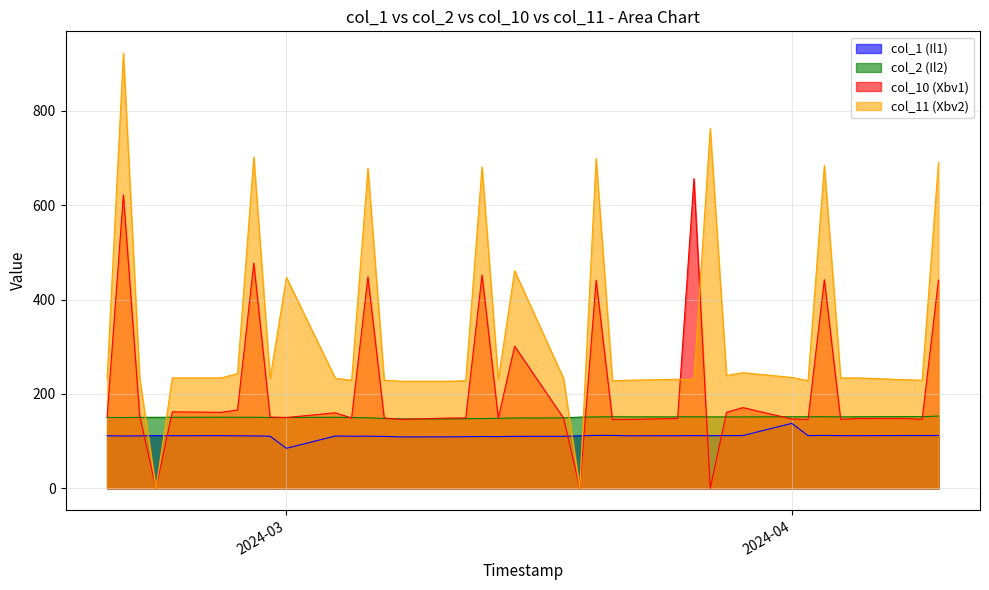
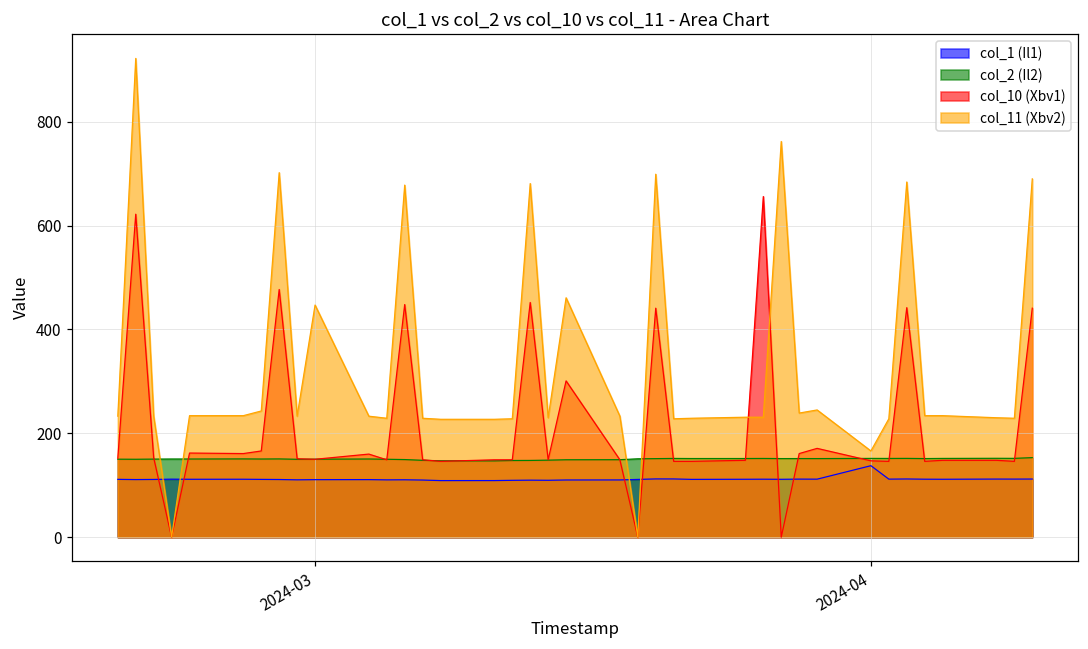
  {
    "col_1 (Il1)": {
-     "2024-03": 80,
+     "2024-03": 110,
      "2024-04": 140
    },
    "col_11 (Xbv2)": {
      "2024-03": 450,
-     "2024-04": 240
+     "2024-04": 170
    }
  }
